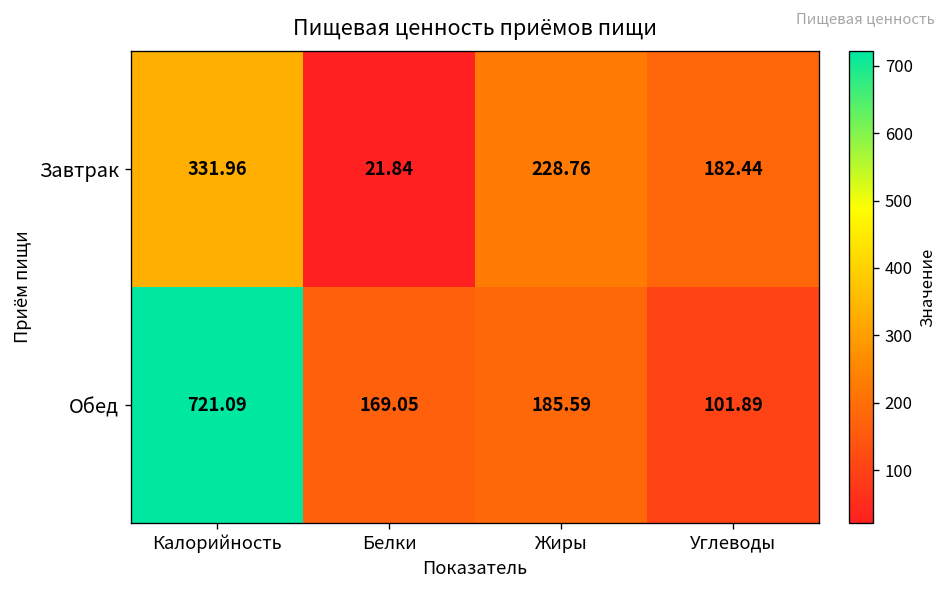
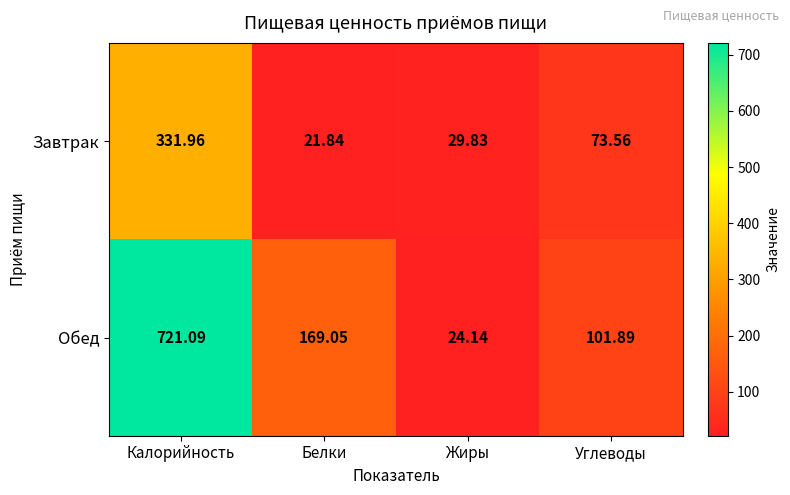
  {
    "Завтрак": {
      "Калорийность": 331.96,
      "Белки": 21.84,
-     "Жиры": 228.76,
-     "Углеводы": 182.44
+     "Жиры": 29.83,
+     "Углеводы": 73.56
    },
    "Обед": {
      "Калорийность": 721.09,
      "Белки": 169.05,
-     "Жиры": 185.59,
+     "Жиры": 24.14,
      "Углеводы": 101.89
    }
  }
